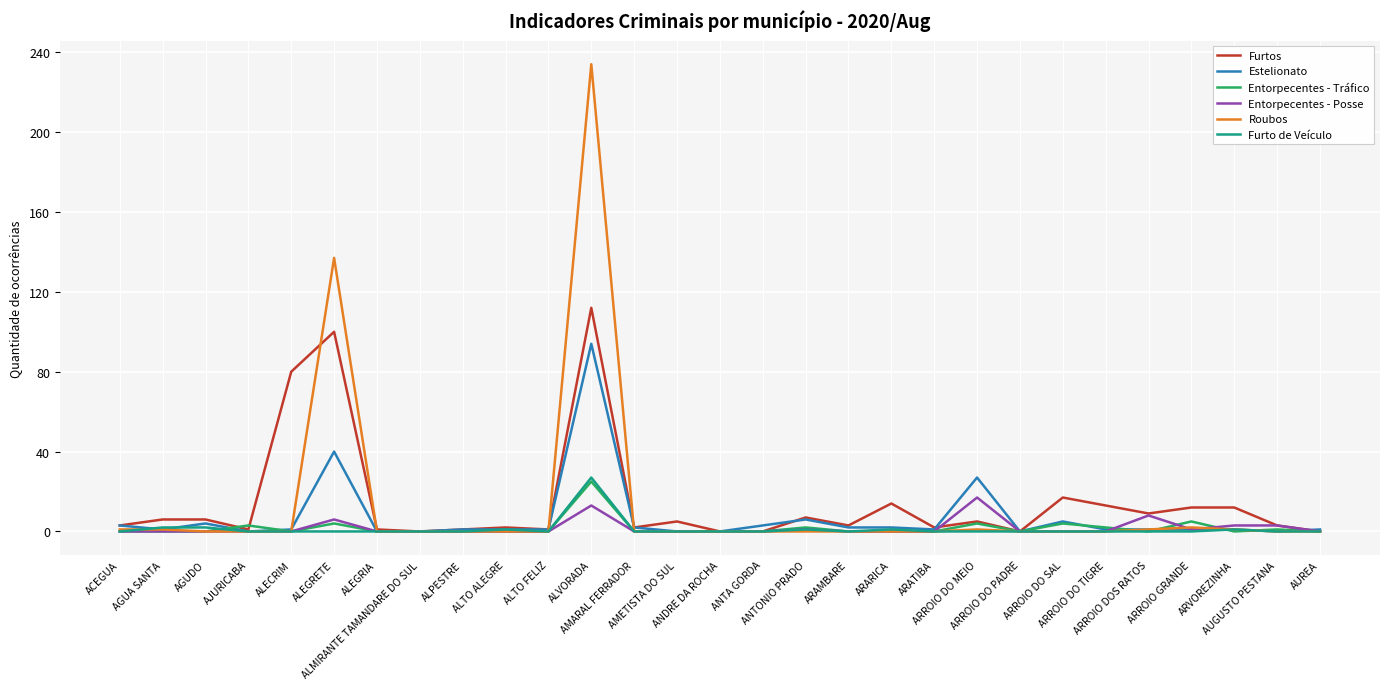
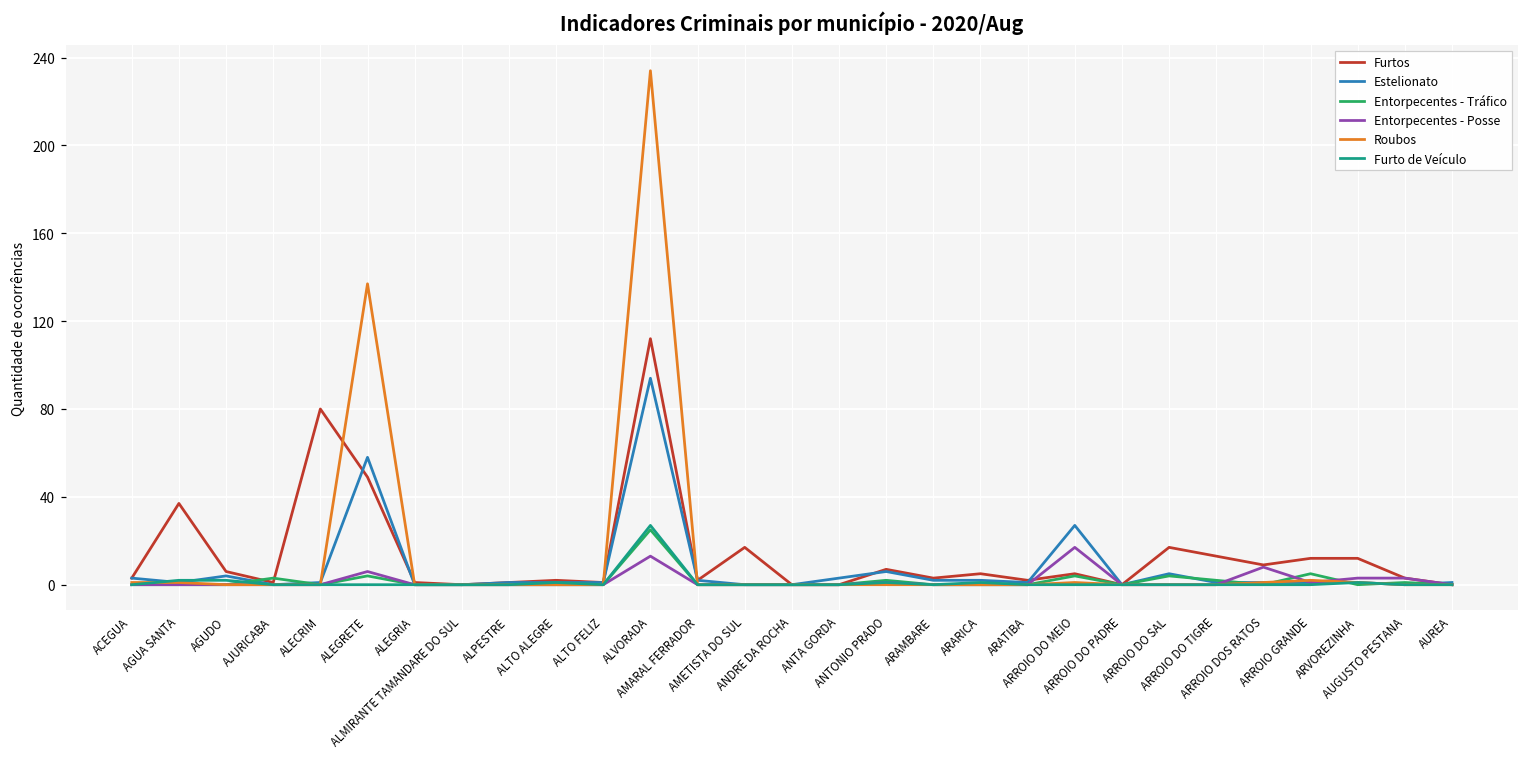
  {
    "Furtos": {
-     "AGUA SANTA": 6,
+     "AGUA SANTA": 37,
      "AGUDO": 6,
      "ALECRIM": 80,
-     "ALEGRETE": 100,
+     "ALEGRETE": 49,
      "ALVORADA": 112,
-     "AMETISTA DO SUL": 5,
-     "ARARICA": 14,
+     "AMETISTA DO SUL": 17,
+     "ARARICA": 5,
      "ARROIO DO SAL": 17,
      "ARROIO DO TIGRE": 13,
      "ARROIO GRANDE": 12,
      "ARVOREZINHA": 12
    },
    "Estelionato": {
      "AGUDO": 4,
-     "ALEGRETE": 40,
+     "ALEGRETE": 58,
      "ALVORADA": 94,
      "ANTA GORDA": 3,
      "ARROIO DO MEIO": 27
    },
    "Entorpecentes - Posse": {
      "ALEGRETE": 6,
      "ALVORADA": 13,
      "ARROIO DO MEIO": 17,
      "ARVOREZINHA": 3
    },
    "Roubos": {
      "ALEGRETE": 137,
      "ALVORADA": 234
    }
  }
